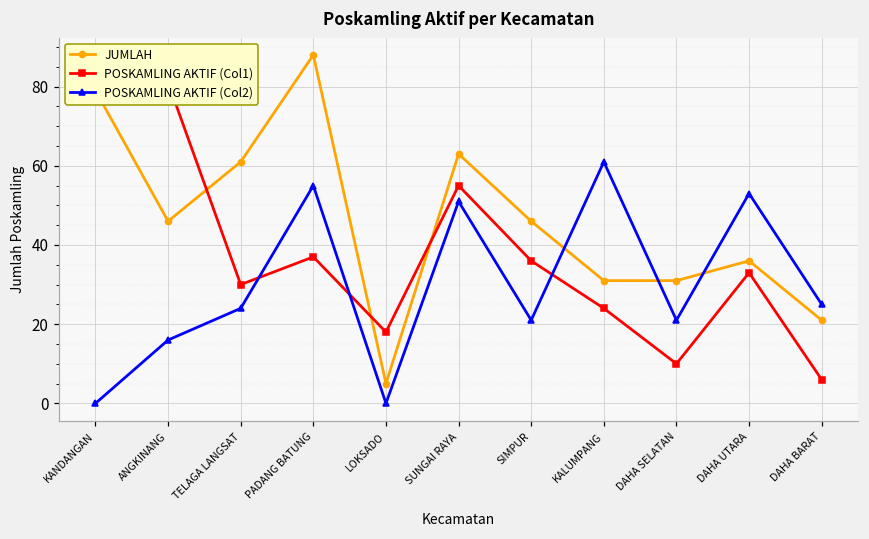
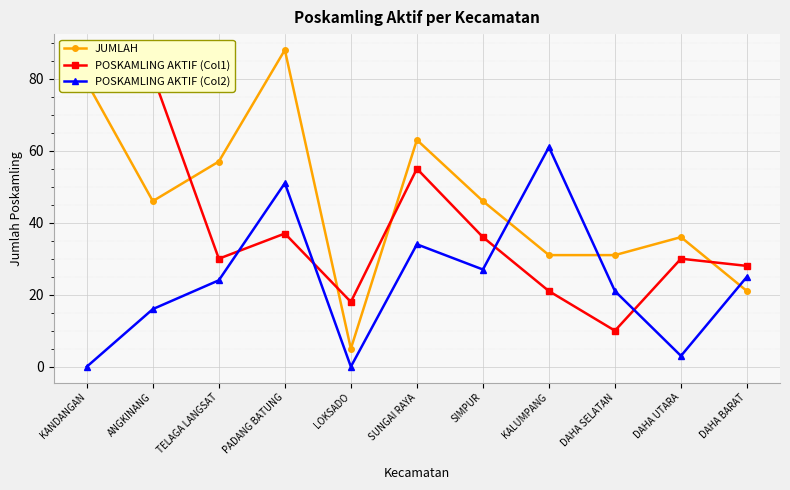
  {
    "JUMLAH": {
      "ANGKINANG": 46,
-     "TELAGA LANGSAT": 61,
+     "TELAGA LANGSAT": 57,
      "PADANG BATUNG": 88,
      "LOKSADO": 5,
      "SUNGAI RAYA": 63,
      "SIMPUR": 46,
      "KALUMPANG": 31,
      "DAHA SELATAN": 31,
      "DAHA UTARA": 36,
      "DAHA BARAT": 21
    },
    "POSKAMLING AKTIF (Col1)": {
      "TELAGA LANGSAT": 30,
      "PADANG BATUNG": 37,
      "LOKSADO": 18,
      "SUNGAI RAYA": 55,
      "SIMPUR": 36,
-     "KALUMPANG": 24,
+     "KALUMPANG": 21,
      "DAHA SELATAN": 10,
-     "DAHA UTARA": 33,
-     "DAHA BARAT": 6
+     "DAHA UTARA": 30,
+     "DAHA BARAT": 28
    },
    "POSKAMLING AKTIF (Col2)": {
      "KANDANGAN": 0,
      "ANGKINANG": 16,
      "TELAGA LANGSAT": 24,
-     "PADANG BATUNG": 55,
+     "PADANG BATUNG": 51,
      "LOKSADO": 0,
-     "SUNGAI RAYA": 51,
-     "SIMPUR": 21,
+     "SUNGAI RAYA": 34,
+     "SIMPUR": 27,
      "KALUMPANG": 61,
      "DAHA SELATAN": 21,
-     "DAHA UTARA": 53,
+     "DAHA UTARA": 3,
      "DAHA BARAT": 25
    }
  }
